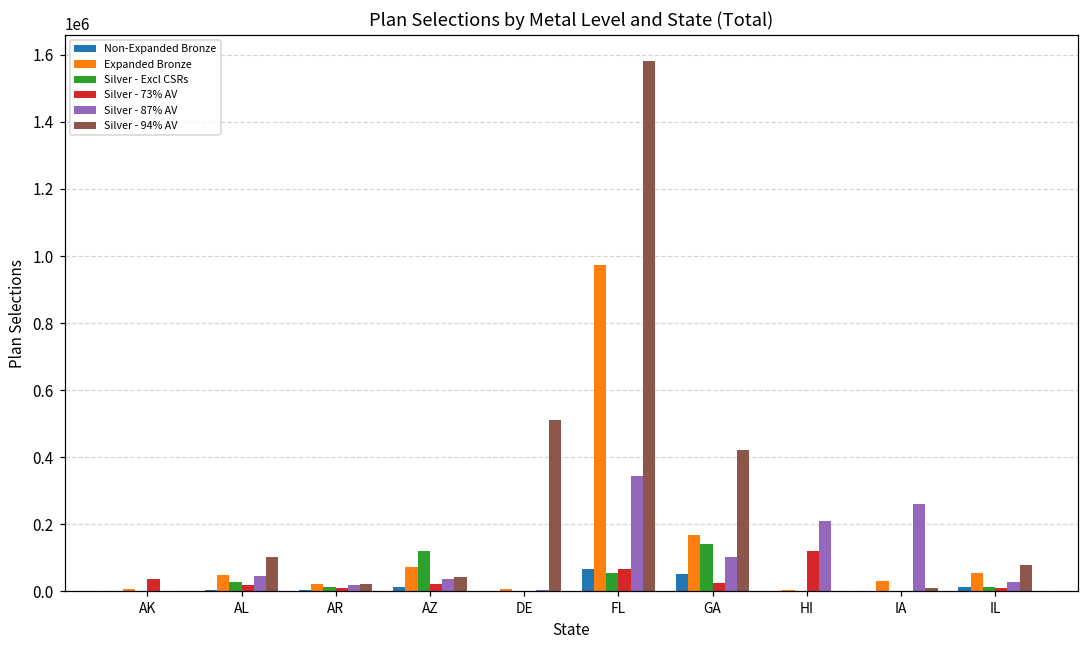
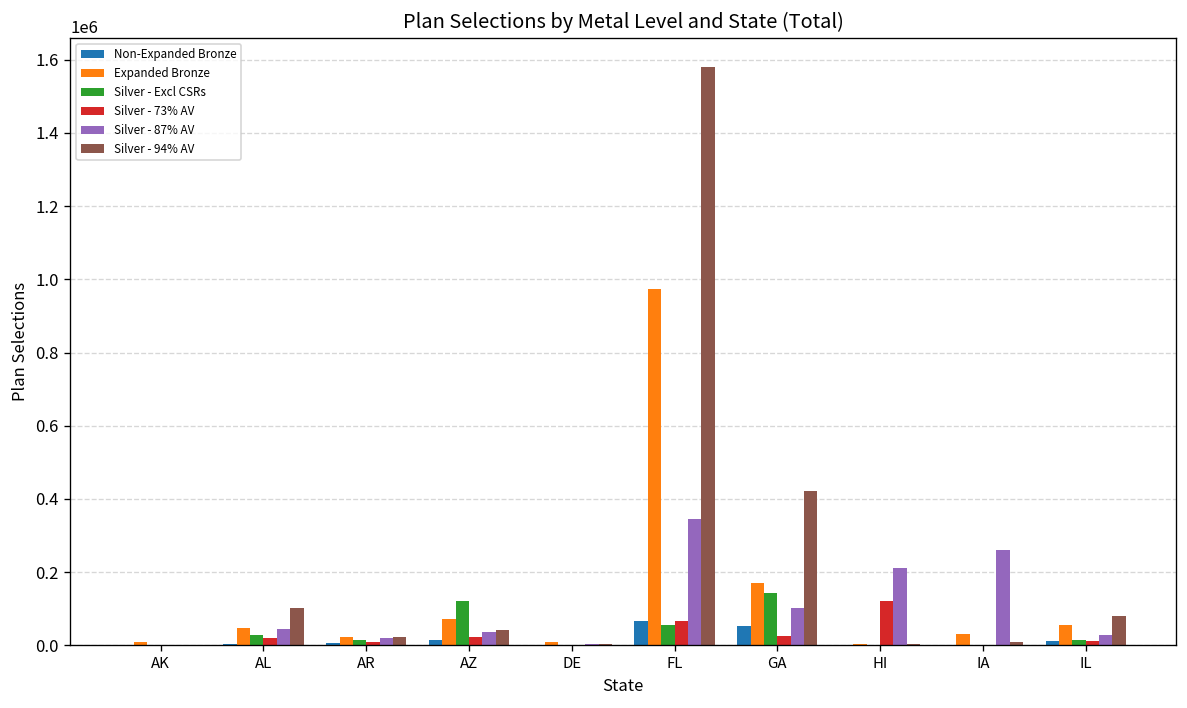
  {
    "Non-Expanded Bronze": {
      "AZ": 10000,
      "FL": 70000,
      "GA": 50000,
      "IL": 10000
    },
    "Expanded Bronze": {
      "AL": 50000,
      "AR": 20000,
      "AZ": 70000,
      "FL": 970000,
      "GA": 170000,
      "IA": 30000,
      "IL": 50000
    },
    "Silver - Excl CSRs": {
      "AL": 30000,
      "AR": 10000,
      "AZ": 120000,
      "FL": 50000,
      "GA": 140000,
      "IL": 10000
    },
    "Silver - 73% AV": {
-     "AK": 40000,
+     "AK": 0,
      "AL": 20000,
      "AR": 10000,
      "AZ": 20000,
      "FL": 70000,
      "GA": 20000,
      "HI": 120000,
      "IL": 10000
    },
    "Silver - 87% AV": {
      "AL": 50000,
      "AR": 20000,
      "AZ": 40000,
      "FL": 340000,
      "GA": 100000,
      "HI": 210000,
      "IA": 260000,
      "IL": 30000
    },
    "Silver - 94% AV": {
      "AL": 100000,
      "AR": 20000,
      "AZ": 40000,
-     "DE": 510000,
+     "DE": 0,
      "FL": 1580000,
      "GA": 420000,
      "IA": 10000,
      "IL": 80000
    }
  }
